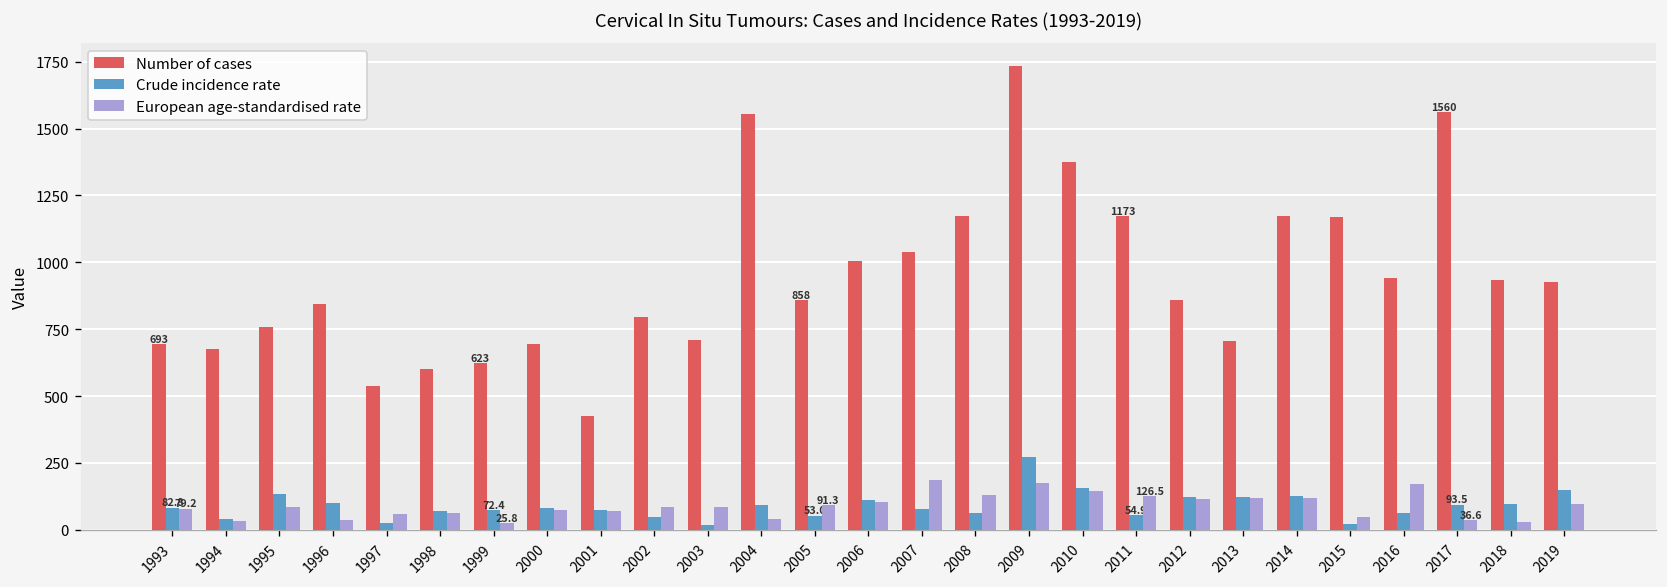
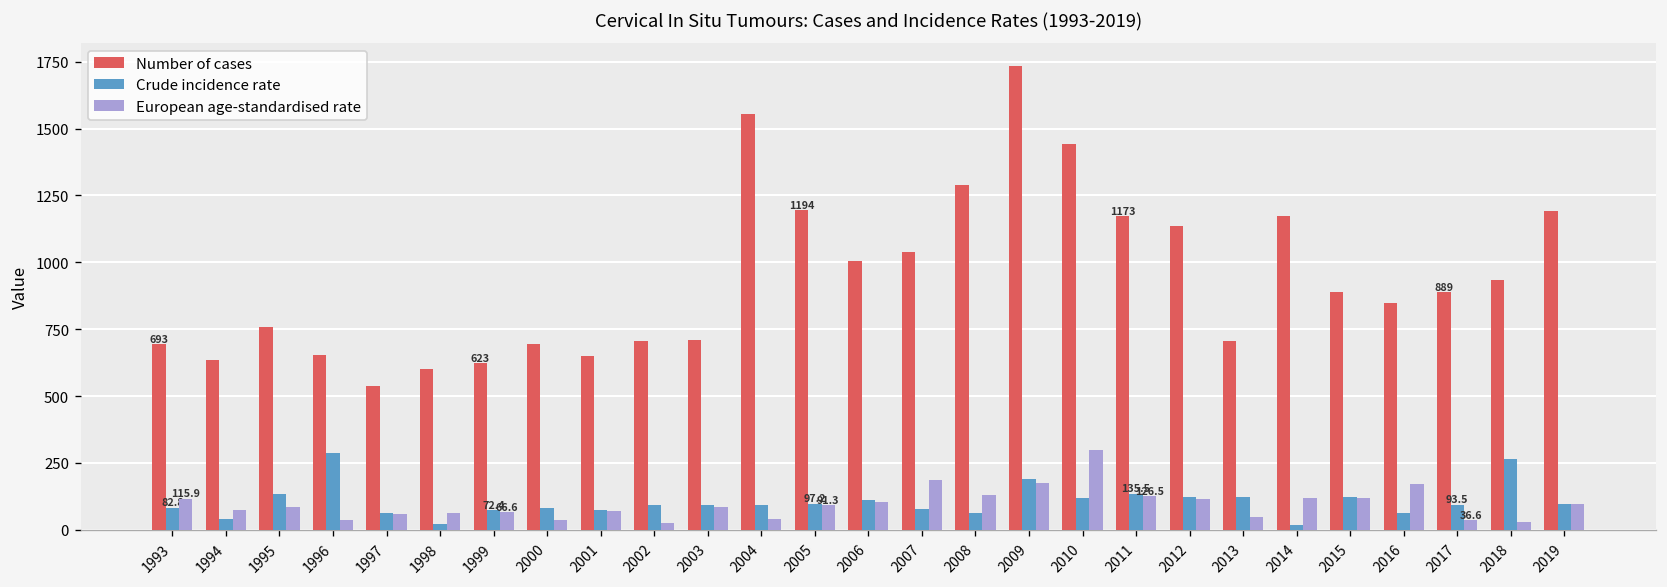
  {
    "Number of cases": {
      "1993": 693,
-     "1994": 670,
-     "1996": 850,
+     "1994": 630,
+     "1996": 650,
      "1999": 623,
-     "2001": 430,
-     "2002": 790,
-     "2005": 858,
-     "2008": 1170,
-     "2010": 1370,
+     "2001": 650,
+     "2002": 710,
+     "2005": 1194,
+     "2008": 1290,
+     "2010": 1440,
      "2011": 1173,
-     "2012": 860,
-     "2015": 1170,
-     "2016": 940,
-     "2017": 1560,
-     "2019": 930
+     "2012": 1140,
+     "2015": 890,
+     "2016": 850,
+     "2017": 889,
+     "2019": 1190
    },
    "Crude incidence rate": {
-     "1996": 100,
-     "1997": 30,
-     "1998": 70,
+     "1996": 290,
+     "1997": 60,
+     "1998": 20,
      "1999": 72.4,
-     "2002": 50,
-     "2003": 20,
-     "2005": 53.0,
-     "2009": 270,
-     "2010": 160,
-     "2011": 54.9,
-     "2014": 120,
-     "2015": 20,
+     "2002": 90,
+     "2003": 90,
+     "2005": 97.2,
+     "2009": 190,
+     "2010": 120,
+     "2011": 135.5,
+     "2014": 20,
+     "2015": 120,
      "2017": 93.5,
-     "2018": 100,
-     "2019": 150
+     "2018": 260,
+     "2019": 100
    },
    "European age-standardised rate": {
-     "1993": 79.2,
-     "1994": 30,
-     "1999": 25.8,
-     "2000": 70,
-     "2002": 90,
+     "1993": 115.9,
+     "1994": 80,
+     "1999": 66.6,
+     "2000": 40,
+     "2002": 30,
      "2005": 91.3,
-     "2010": 140,
+     "2010": 300,
      "2011": 126.5,
-     "2013": 120,
-     "2015": 50,
+     "2013": 50,
+     "2015": 120,
      "2017": 36.6
    }
  }
